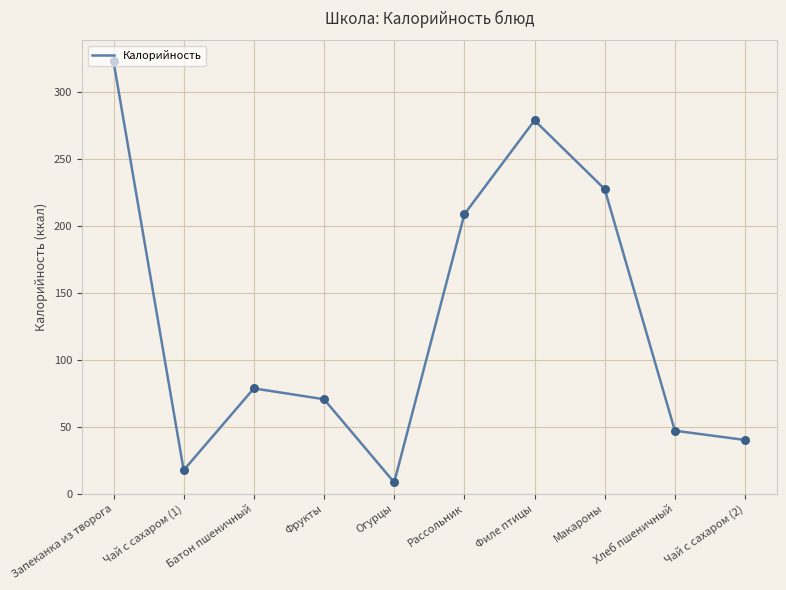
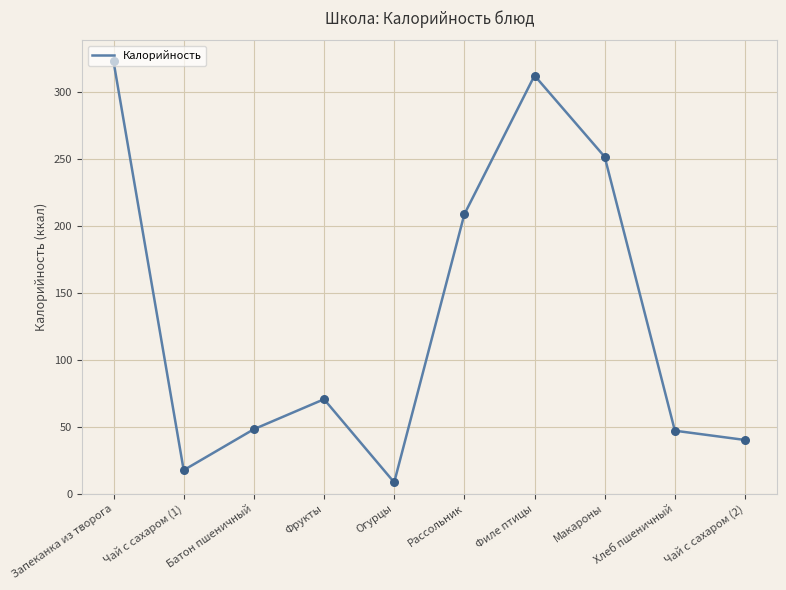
  {
    "Чай с сахаром (1)": 18,
-   "Батон пшеничный": 79,
+   "Батон пшеничный": 48,
    "Фрукты": 71,
    "Огурцы": 8,
    "Рассольник": 209,
-   "Филе птицы": 279,
-   "Макароны": 227,
+   "Филе птицы": 312,
+   "Макароны": 252,
    "Хлеб пшеничный": 47,
    "Чай с сахаром (2)": 40
  }
